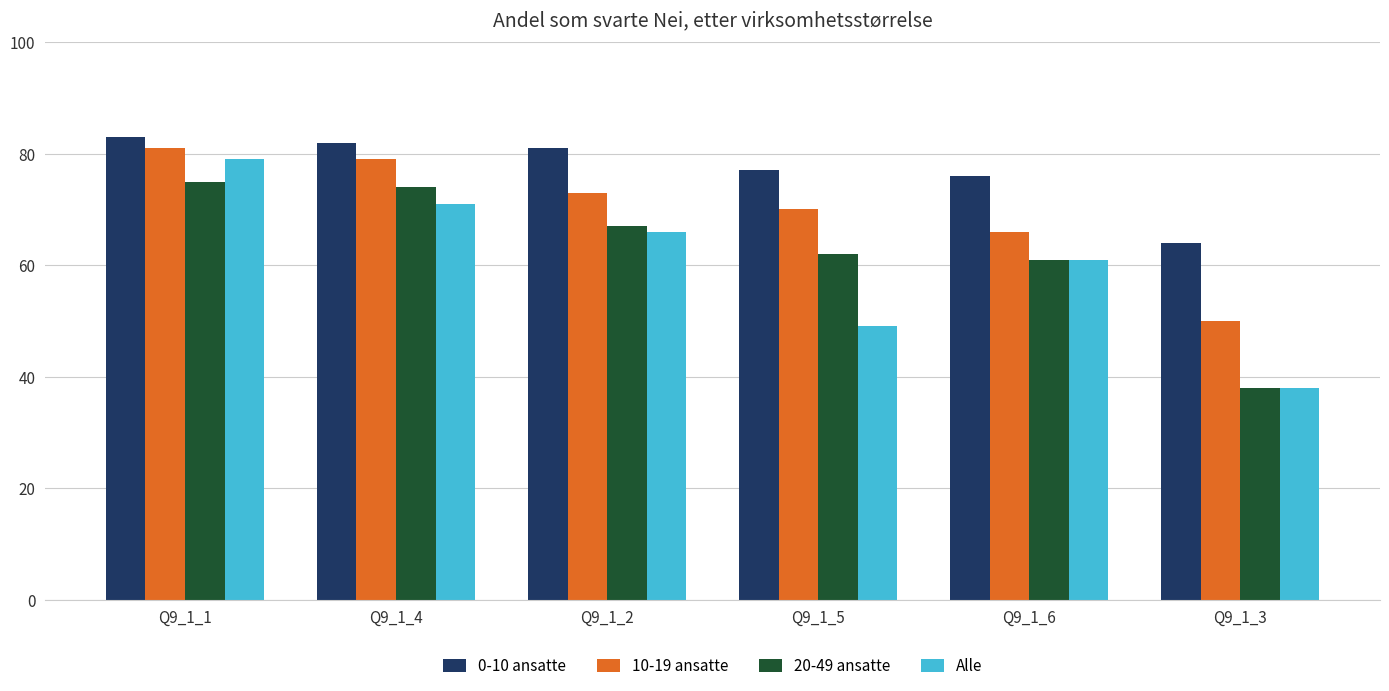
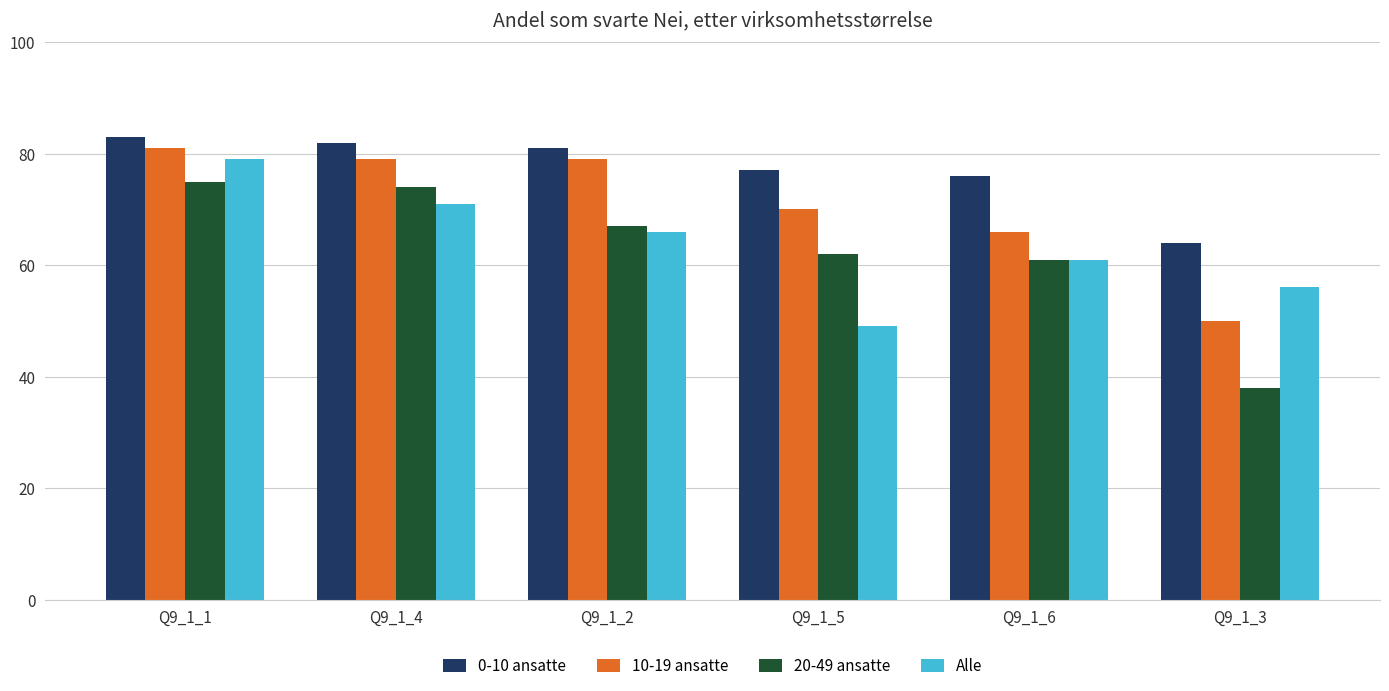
  {
    "10-19 ansatte": {
      "Q9_1_1": 81,
      "Q9_1_4": 79,
-     "Q9_1_2": 73,
+     "Q9_1_2": 79,
      "Q9_1_5": 70,
      "Q9_1_6": 66,
      "Q9_1_3": 50
    },
    "Alle": {
      "Q9_1_1": 79,
      "Q9_1_4": 71,
      "Q9_1_2": 66,
      "Q9_1_5": 49,
      "Q9_1_6": 61,
-     "Q9_1_3": 38
+     "Q9_1_3": 56
    }
  }
